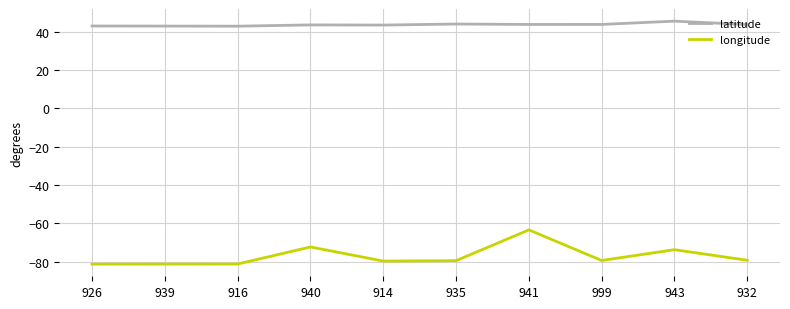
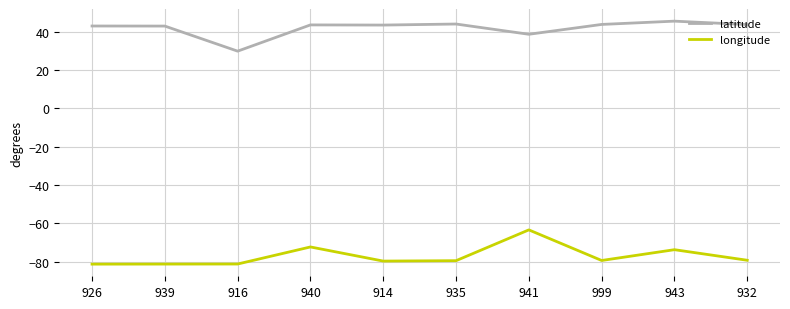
  {
    "latitude": {
      "926": 43,
      "939": 43,
-     "916": 43,
+     "916": 30,
      "940": 44,
      "914": 44,
      "935": 44,
-     "941": 44,
+     "941": 39,
      "999": 44,
      "943": 46,
      "932": 44
    },
    "longitude": {
      "926": -81,
      "939": -81,
      "916": -81,
      "940": -72,
      "914": -80,
      "935": -79,
      "941": -63,
      "999": -79,
      "943": -74,
      "932": -79
    }
  }
